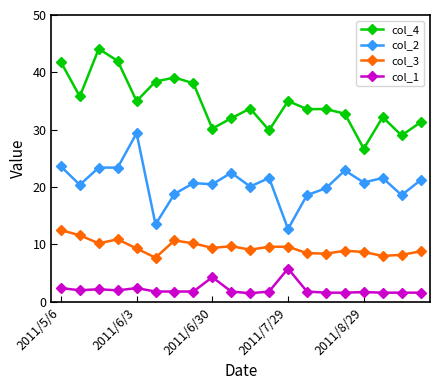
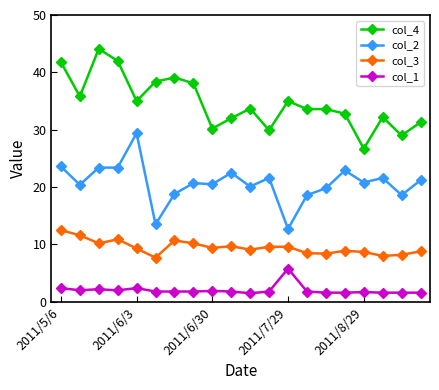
  {
    "col_4": {
      "2011/5/6": 42,
      "2011/6/3": 35,
      "2011/6/30": 30,
      "2011/7/29": 35,
      "2011/8/29": 27
    },
    "col_2": {
      "2011/5/6": 24,
      "2011/6/3": 29,
      "2011/6/30": 21,
      "2011/7/29": 13,
      "2011/8/29": 21
    },
    "col_3": {
      "2011/5/6": 13,
      "2011/6/3": 9,
      "2011/6/30": 9,
      "2011/7/29": 10,
      "2011/8/29": 9
    },
    "col_1": {
      "2011/5/6": 2,
      "2011/6/3": 2,
-     "2011/6/30": 4,
+     "2011/6/30": 2,
      "2011/7/29": 6,
      "2011/8/29": 2
    }
  }
